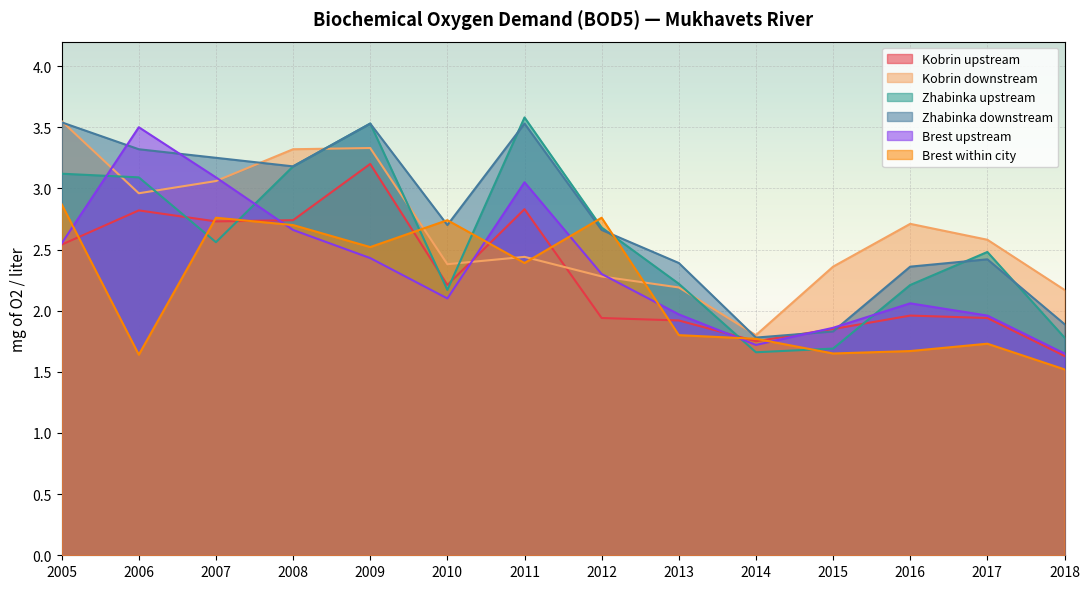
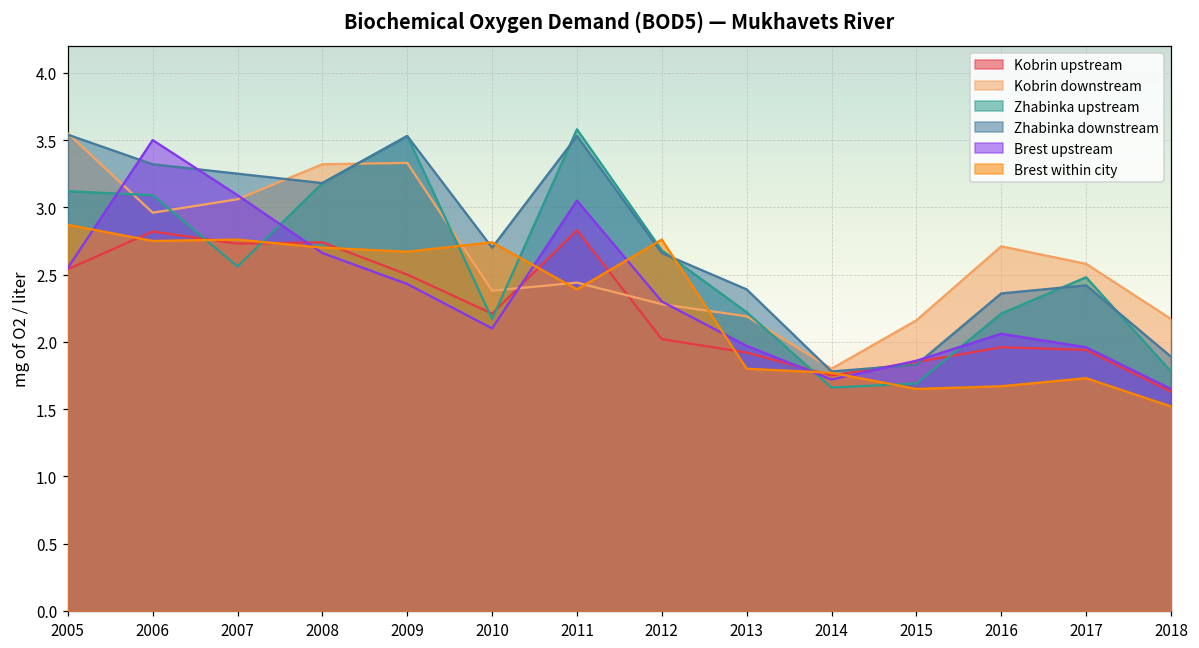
  {
    "Kobrin upstream": {
      "2006": 2.82,
      "2007": 2.73,
      "2008": 2.74,
-     "2009": 3.2,
+     "2009": 2.5,
      "2010": 2.21,
      "2011": 2.83,
-     "2012": 1.94,
+     "2012": 2.02,
      "2013": 1.92,
      "2016": 1.96
    },
    "Kobrin downstream": {
      "2006": 2.96,
      "2007": 3.06,
      "2008": 3.32,
      "2009": 3.33,
      "2010": 2.38,
      "2011": 2.44,
      "2013": 2.19,
-     "2015": 2.36,
+     "2015": 2.16,
      "2016": 2.71,
      "2017": 2.58,
      "2018": 2.17
    },
    "Brest upstream": {
      "2006": 3.50,
      "2007": 3.09,
      "2008": 2.66,
      "2009": 2.43,
      "2010": 2.10,
      "2011": 3.05,
      "2013": 1.97,
      "2014": 1.72,
      "2016": 2.06
    },
    "Brest within city": {
      "2005": 2.87,
-     "2006": 1.64,
+     "2006": 2.75,
      "2007": 2.76,
      "2008": 2.70,
-     "2009": 2.52,
+     "2009": 2.67,
      "2010": 2.74,
      "2011": 2.39,
      "2012": 2.76,
      "2013": 1.80,
      "2015": 1.65,
      "2016": 1.67,
      "2017": 1.73,
      "2018": 1.52
    }
  }
